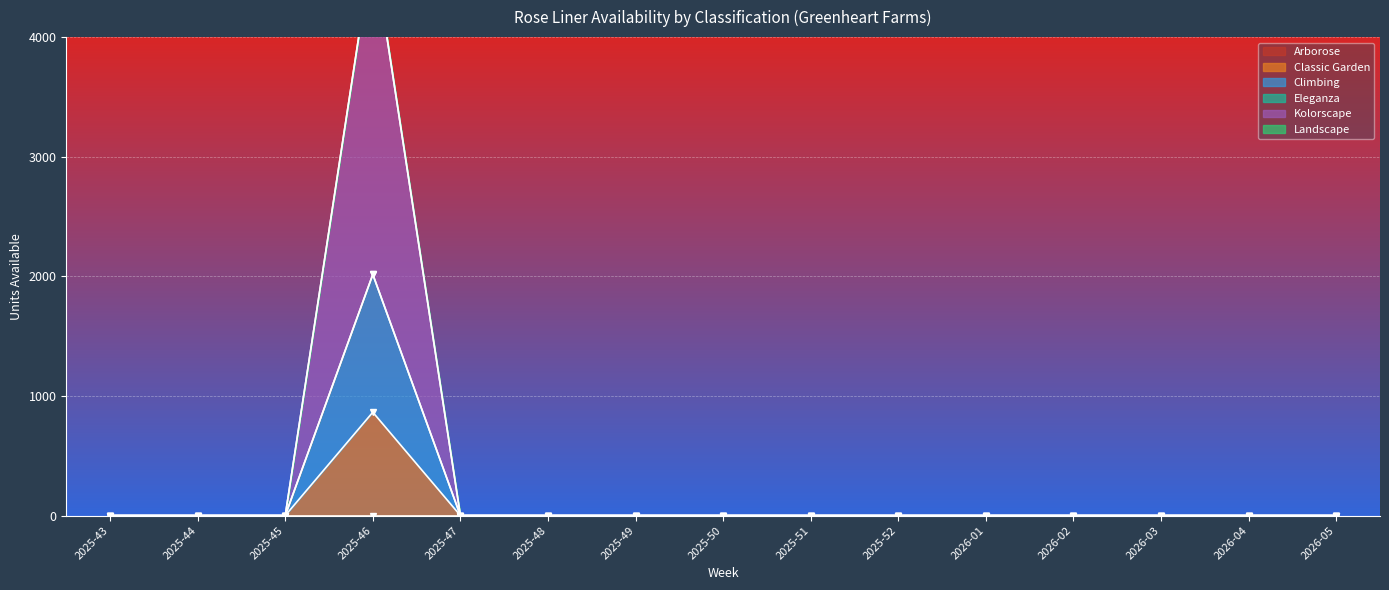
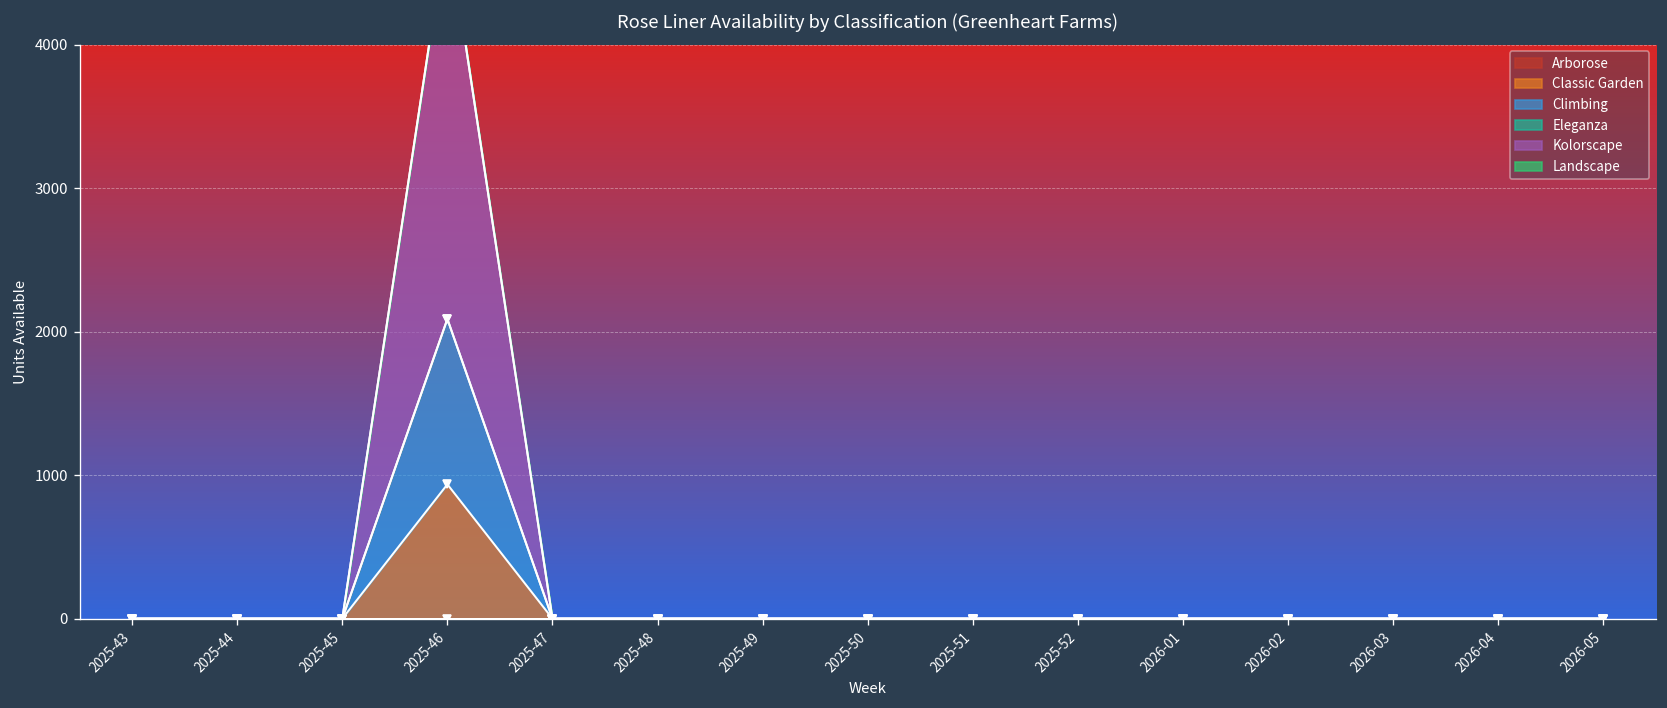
  {
    "Arborose": {
      "2025-46": 0
    },
    "Classic Garden": {
-     "2025-46": 860
+     "2025-46": 940
    }
  }
